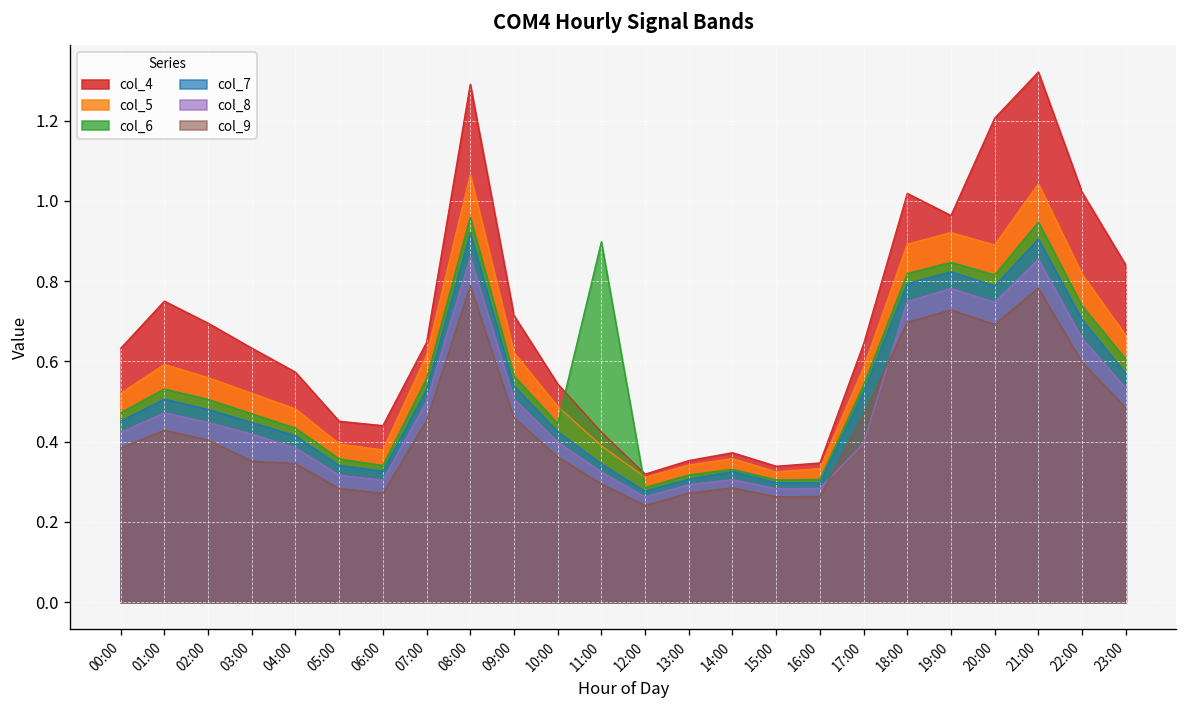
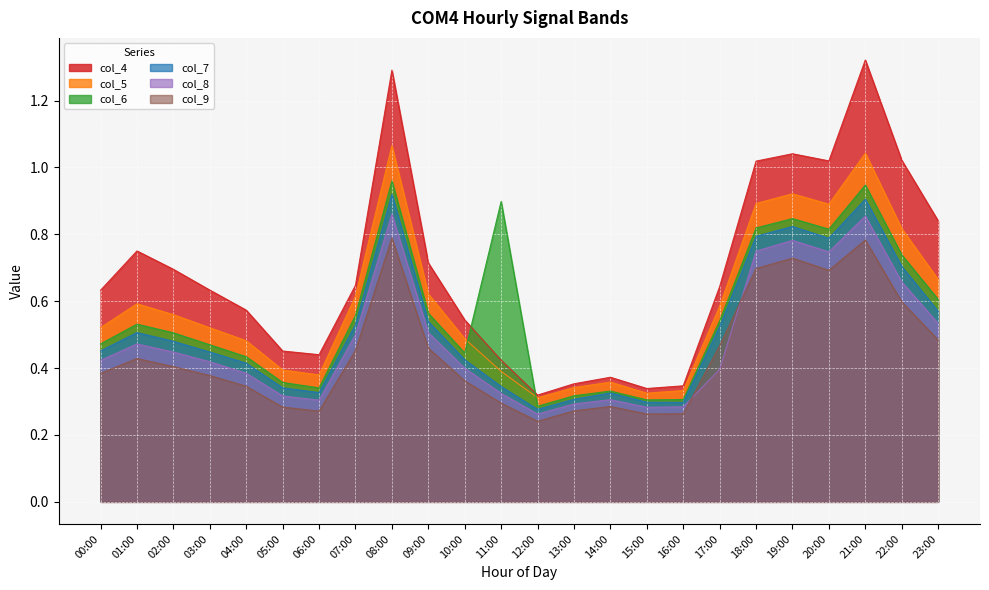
  {
    "col_4": {
      "00:00": 0.63,
      "01:00": 0.75,
      "02:00": 0.70,
      "03:00": 0.63,
      "04:00": 0.57,
      "05:00": 0.45,
      "06:00": 0.44,
      "07:00": 0.65,
      "08:00": 1.29,
      "09:00": 0.71,
      "10:00": 0.54,
      "11:00": 0.42,
      "12:00": 0.32,
      "13:00": 0.35,
      "14:00": 0.37,
      "15:00": 0.34,
      "16:00": 0.35,
      "17:00": 0.64,
      "18:00": 1.02,
-     "19:00": 0.96,
-     "20:00": 1.21,
+     "19:00": 1.04,
+     "20:00": 1.02,
      "21:00": 1.32,
      "22:00": 1.02,
      "23:00": 0.84
    },
    "col_5": {
      "00:00": 0.52,
      "01:00": 0.59,
      "02:00": 0.56,
      "03:00": 0.52,
      "04:00": 0.48,
      "05:00": 0.39,
      "06:00": 0.38,
      "07:00": 0.62,
      "08:00": 1.07,
      "09:00": 0.62,
      "10:00": 0.49,
      "11:00": 0.39,
      "12:00": 0.31,
      "13:00": 0.34,
      "14:00": 0.36,
      "15:00": 0.32,
      "16:00": 0.33,
      "17:00": 0.58,
      "18:00": 0.89,
      "19:00": 0.92,
      "20:00": 0.89,
      "21:00": 1.04,
      "22:00": 0.82,
      "23:00": 0.66
    },
    "col_6": {
      "00:00": 0.47,
      "01:00": 0.53,
      "02:00": 0.51,
      "03:00": 0.47,
      "04:00": 0.43,
      "05:00": 0.36,
      "06:00": 0.34,
      "07:00": 0.56,
      "08:00": 0.96,
      "09:00": 0.56,
      "10:00": 0.45,
      "11:00": 0.90,
      "12:00": 0.29,
      "13:00": 0.32,
      "16:00": 0.31,
      "17:00": 0.54,
      "18:00": 0.82,
      "19:00": 0.85,
      "20:00": 0.82,
      "21:00": 0.95,
      "22:00": 0.74,
      "23:00": 0.61
    },
    "col_7": {
      "00:00": 0.45,
      "01:00": 0.51,
      "02:00": 0.48,
      "03:00": 0.45,
      "04:00": 0.41,
      "05:00": 0.34,
      "06:00": 0.33,
      "07:00": 0.53,
      "08:00": 0.92,
      "09:00": 0.54,
      "10:00": 0.42,
      "11:00": 0.34,
      "12:00": 0.28,
      "13:00": 0.31,
      "16:00": 0.30,
      "17:00": 0.52,
      "18:00": 0.79,
      "19:00": 0.82,
      "20:00": 0.79,
      "21:00": 0.90,
      "22:00": 0.70,
      "23:00": 0.57
    },
    "col_8": {
      "00:00": 0.42,
      "01:00": 0.47,
      "02:00": 0.45,
      "03:00": 0.42,
      "04:00": 0.38,
      "05:00": 0.32,
      "06:00": 0.30,
      "07:00": 0.50,
      "08:00": 0.86,
      "09:00": 0.51,
      "10:00": 0.40,
      "11:00": 0.32,
      "12:00": 0.26,
      "13:00": 0.29,
      "14:00": 0.31,
      "15:00": 0.28,
      "16:00": 0.28,
      "17:00": 0.40,
      "18:00": 0.75,
      "19:00": 0.78,
      "20:00": 0.75,
      "21:00": 0.85,
      "22:00": 0.66,
      "23:00": 0.53
    },
    "col_9": {
      "00:00": 0.38,
      "01:00": 0.43,
      "02:00": 0.40,
-     "03:00": 0.35,
+     "03:00": 0.38,
      "04:00": 0.35,
      "05:00": 0.28,
      "06:00": 0.27,
      "07:00": 0.45,
      "08:00": 0.79,
      "09:00": 0.46,
      "10:00": 0.36,
      "11:00": 0.30,
      "12:00": 0.24,
      "13:00": 0.27,
      "14:00": 0.29,
      "15:00": 0.26,
      "16:00": 0.26,
      "17:00": 0.47,
      "18:00": 0.70,
      "19:00": 0.73,
      "20:00": 0.69,
      "21:00": 0.78,
      "22:00": 0.60,
      "23:00": 0.48
    }
  }
